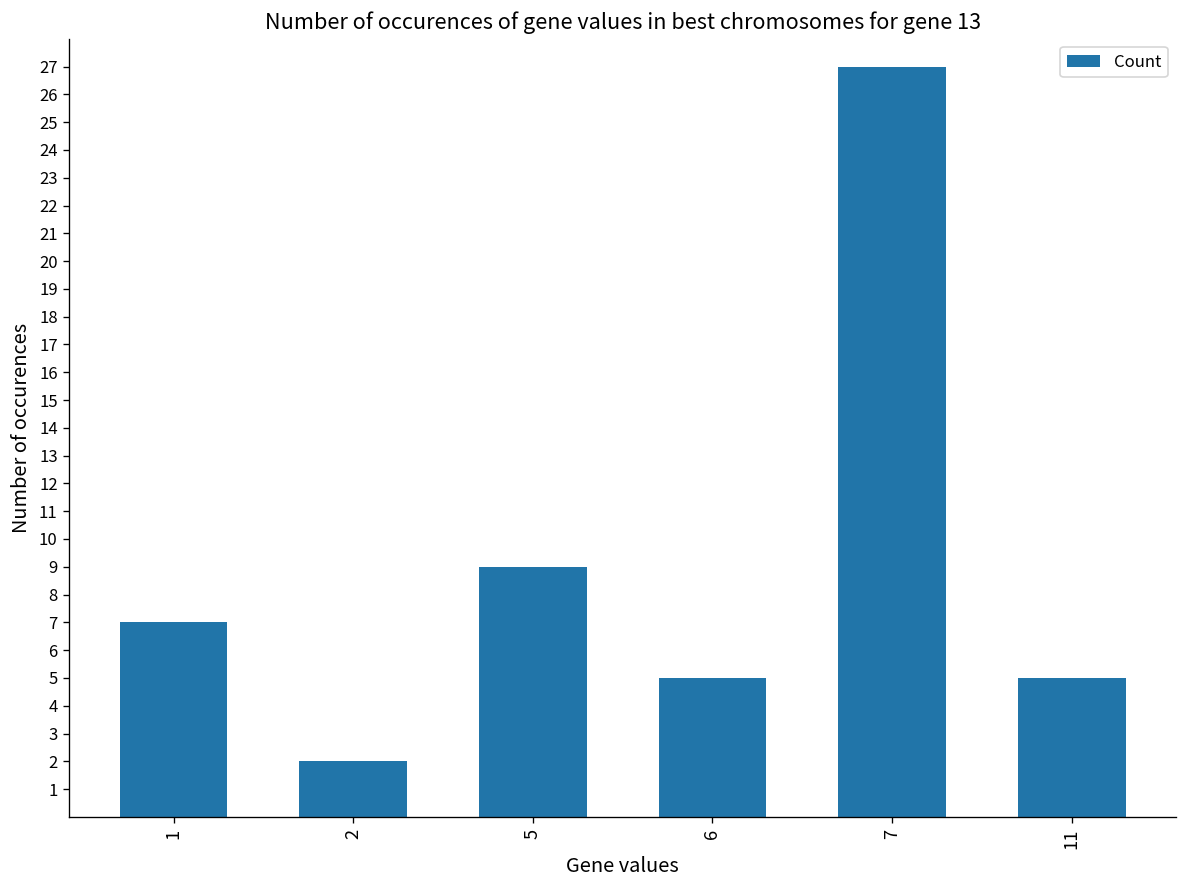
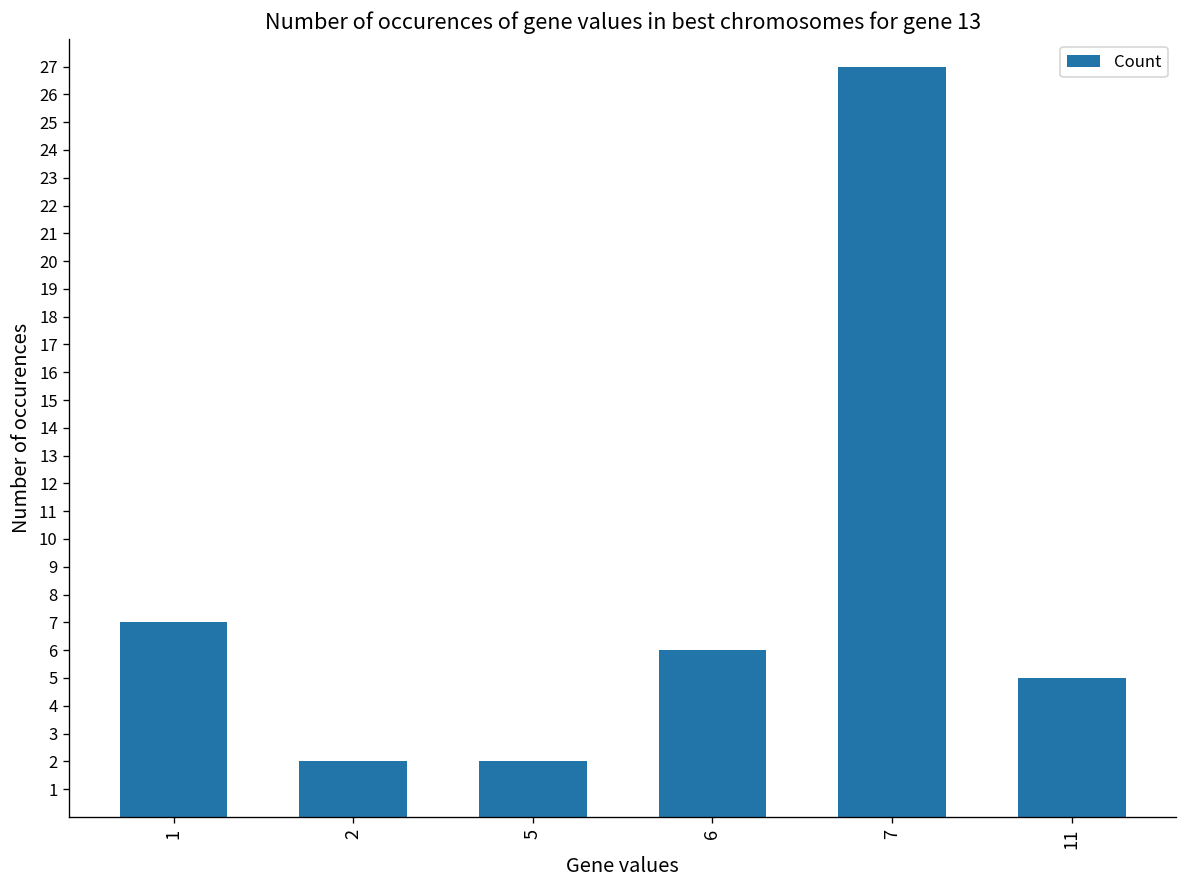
  {
    "1": 7,
    "2": 2,
-   "5": 9,
-   "6": 5,
+   "5": 2,
+   "6": 6,
    "7": 27,
    "11": 5
  }
